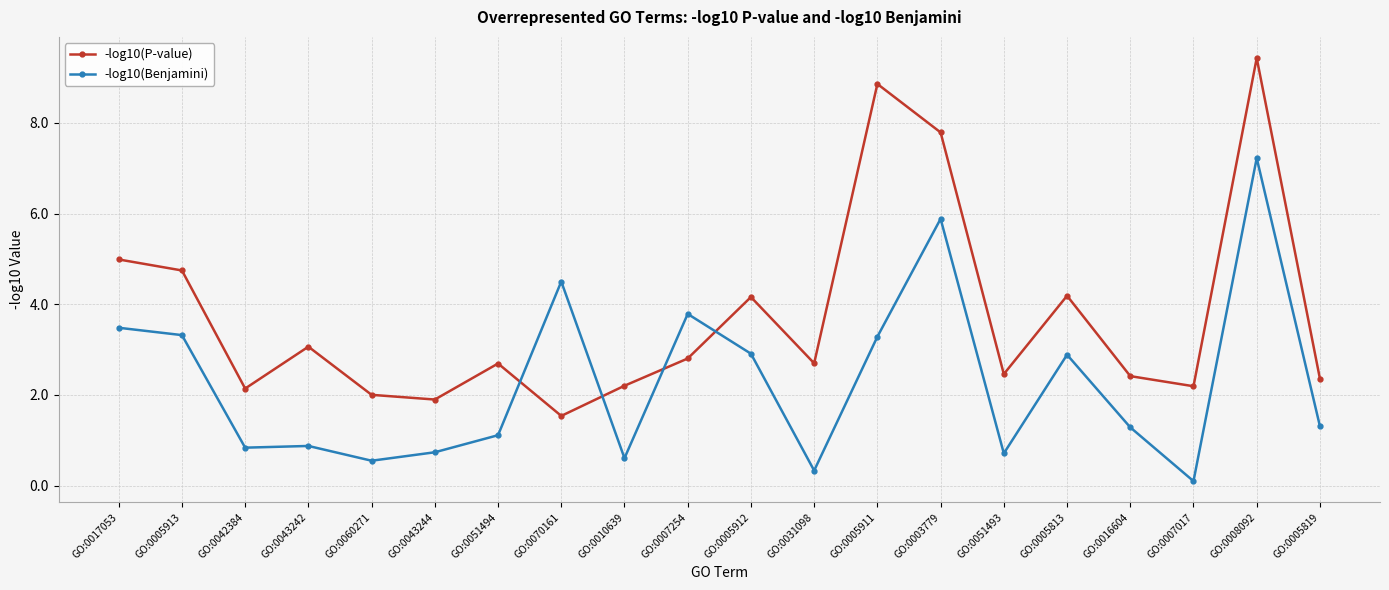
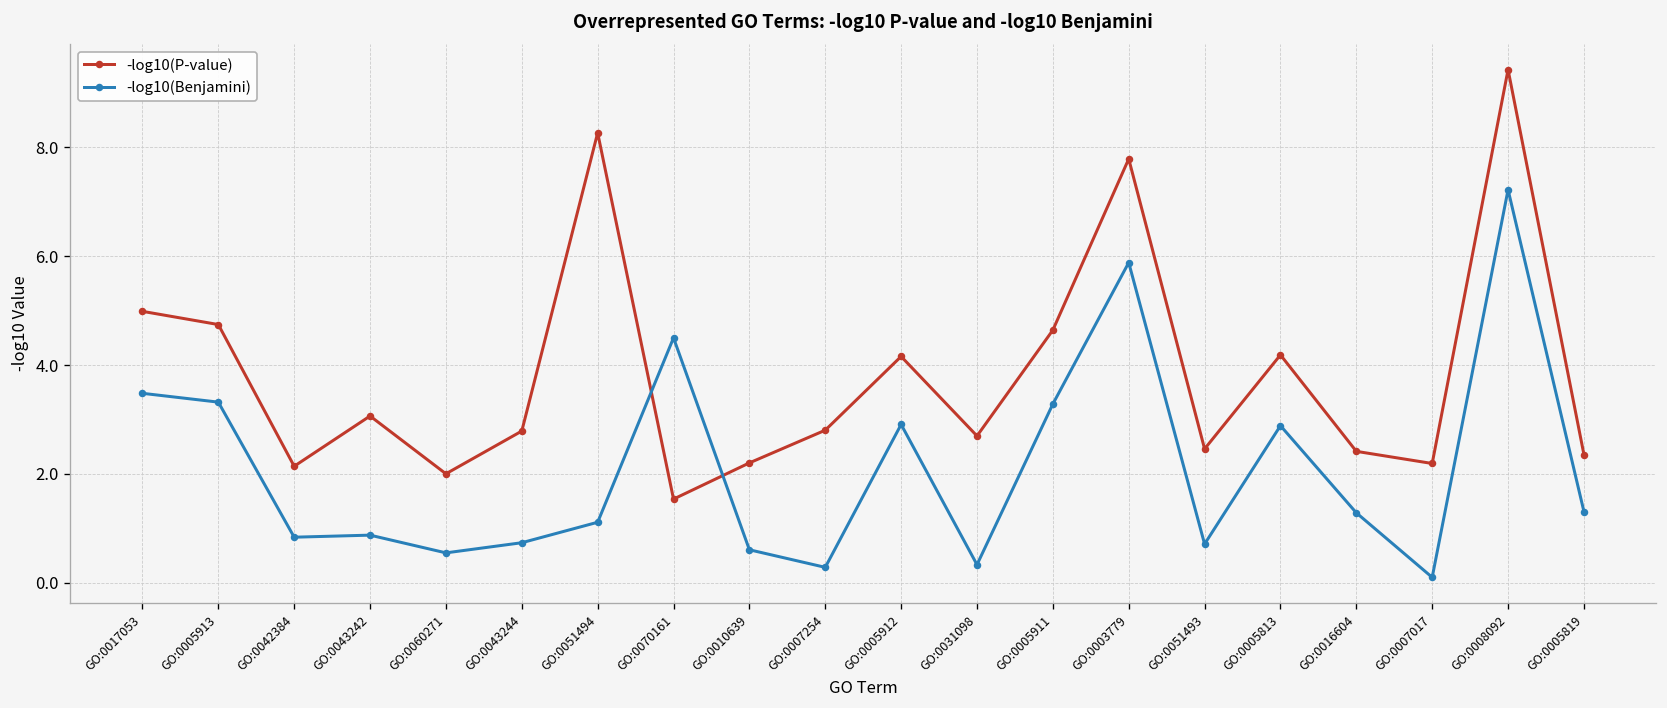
  {
    "-log10(P-value)": {
      "GO:0017053": 5.0,
      "GO:0005913": 4.7,
      "GO:0042384": 2.1,
      "GO:0043242": 3.1,
      "GO:0060271": 2.0,
-     "GO:0043244": 1.9,
-     "GO:0051494": 2.7,
+     "GO:0043244": 2.8,
+     "GO:0051494": 8.3,
      "GO:0070161": 1.5,
      "GO:0010639": 2.2,
      "GO:0007254": 2.8,
      "GO:0005912": 4.2,
      "GO:0031098": 2.7,
-     "GO:0005911": 8.9,
+     "GO:0005911": 4.6,
      "GO:0003779": 7.8,
      "GO:0051493": 2.5,
      "GO:0005813": 4.2,
      "GO:0016604": 2.4,
      "GO:0007017": 2.2,
      "GO:0008092": 9.4,
      "GO:0005819": 2.4
    },
    "-log10(Benjamini)": {
      "GO:0017053": 3.5,
      "GO:0005913": 3.3,
      "GO:0042384": 0.8,
      "GO:0043242": 0.9,
      "GO:0060271": 0.5,
      "GO:0043244": 0.7,
      "GO:0051494": 1.1,
      "GO:0070161": 4.5,
      "GO:0010639": 0.6,
-     "GO:0007254": 3.8,
+     "GO:0007254": 0.3,
      "GO:0005912": 2.9,
      "GO:0031098": 0.3,
      "GO:0005911": 3.3,
      "GO:0003779": 5.9,
      "GO:0051493": 0.7,
      "GO:0005813": 2.9,
      "GO:0016604": 1.3,
      "GO:0007017": 0.1,
      "GO:0008092": 7.2,
      "GO:0005819": 1.3
    }
  }
